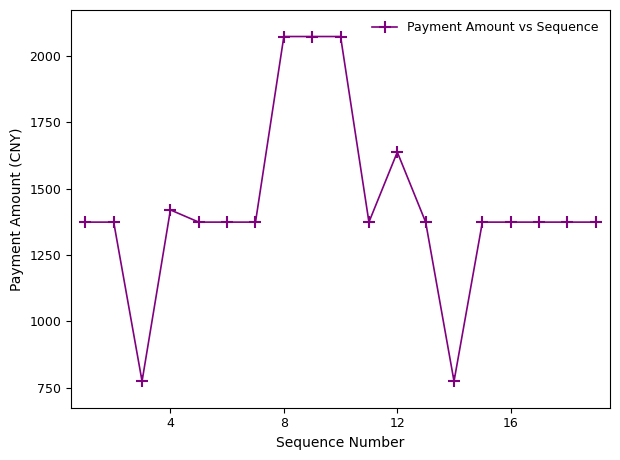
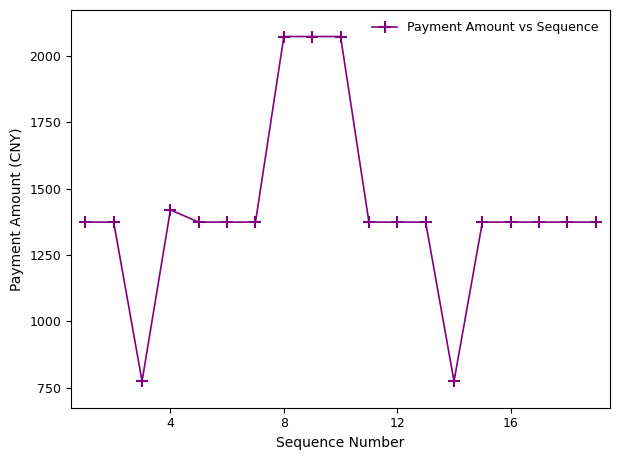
  {
    "4": 1420,
    "8": 2070,
-   "12": 1640,
+   "12": 1370,
    "16": 1370
  }
